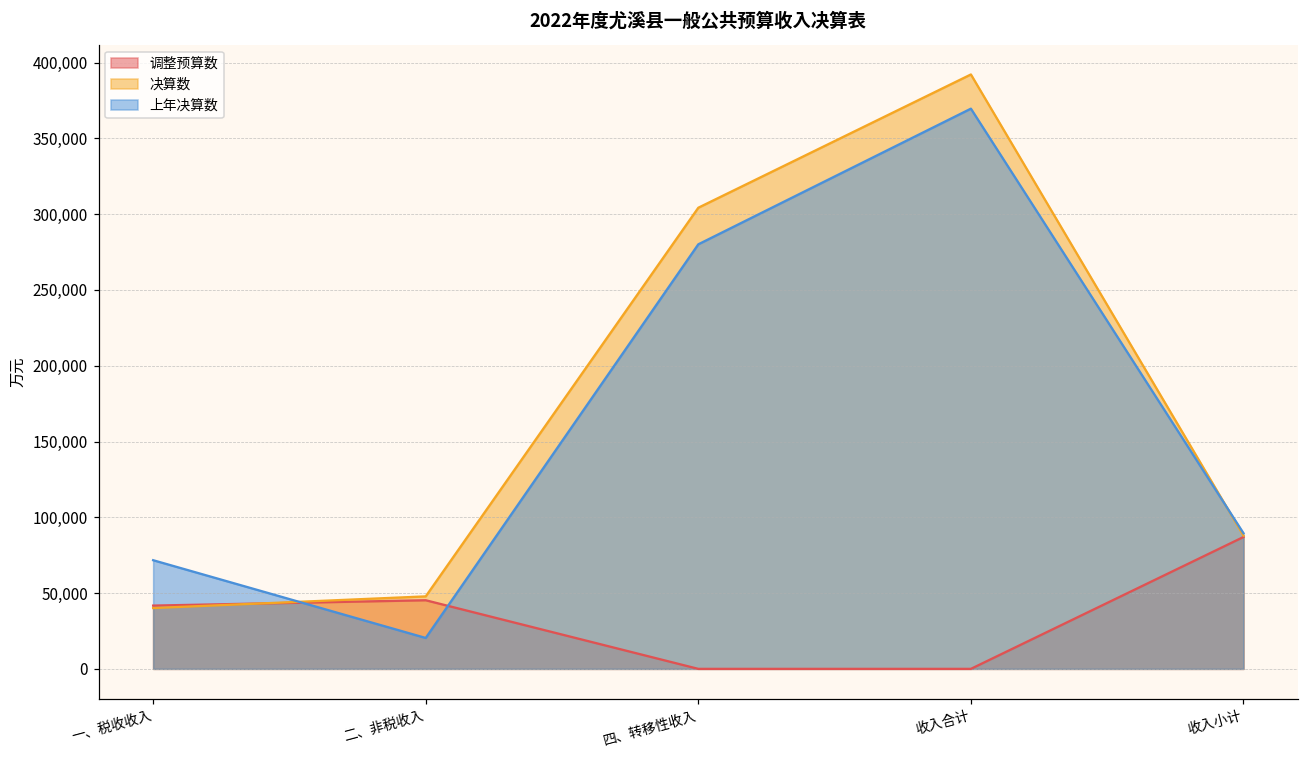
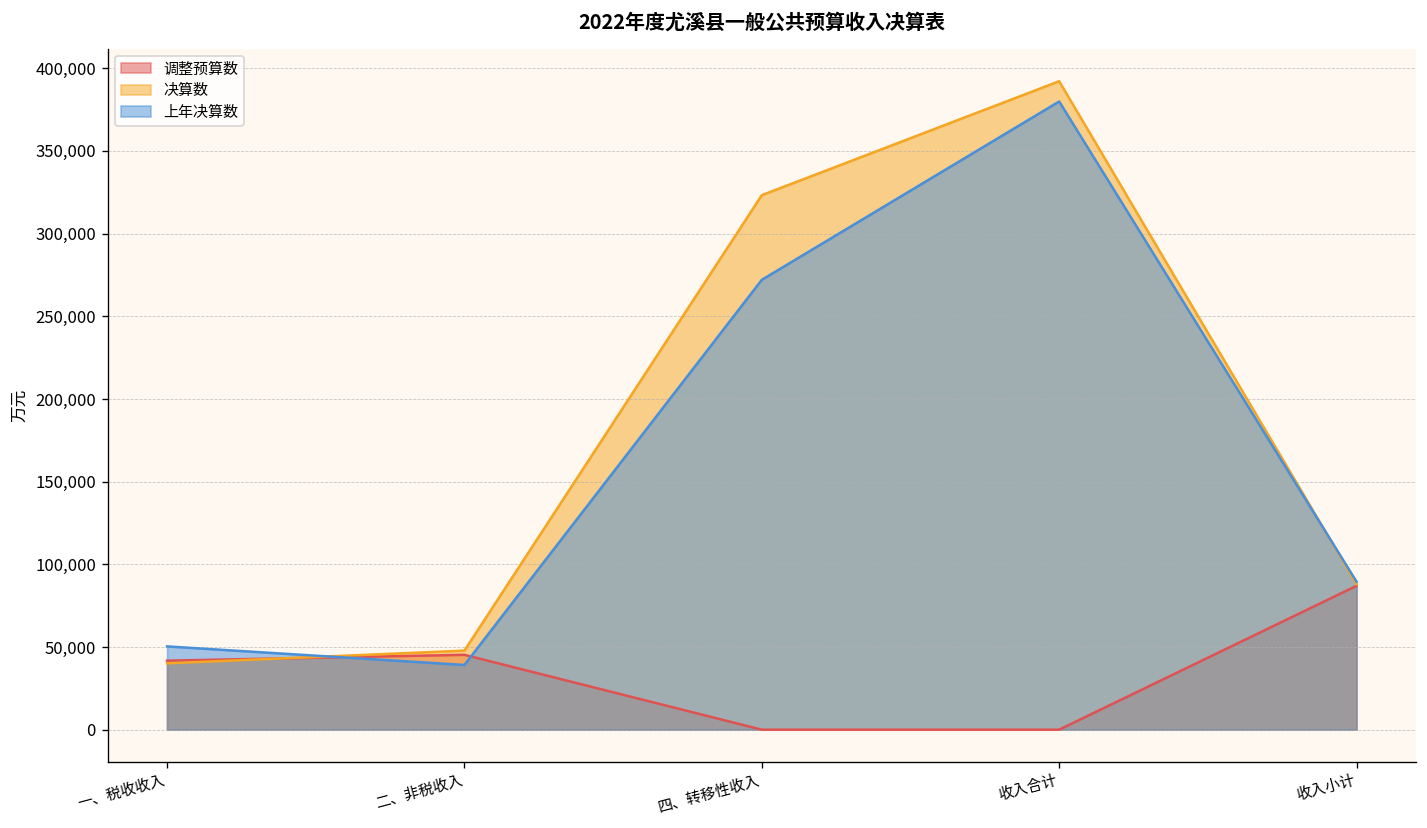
  {
    "调整预算数": {
      "二、非税收入": "45,000",
      "四、转移性收入": "0",
      "收入合计": "0"
    },
    "决算数": {
      "二、非税收入": "48,000",
-     "四、转移性收入": "304,000",
+     "四、转移性收入": "323,000",
      "收入合计": "392,000"
    },
    "上年决算数": {
-     "一、税收收入": "72,000",
-     "二、非税收入": "20,000",
-     "四、转移性收入": "280,000",
-     "收入合计": "370,000"
+     "一、税收收入": "50,000",
+     "二、非税收入": "39,000",
+     "四、转移性收入": "272,000",
+     "收入合计": "380,000"
    }
  }
